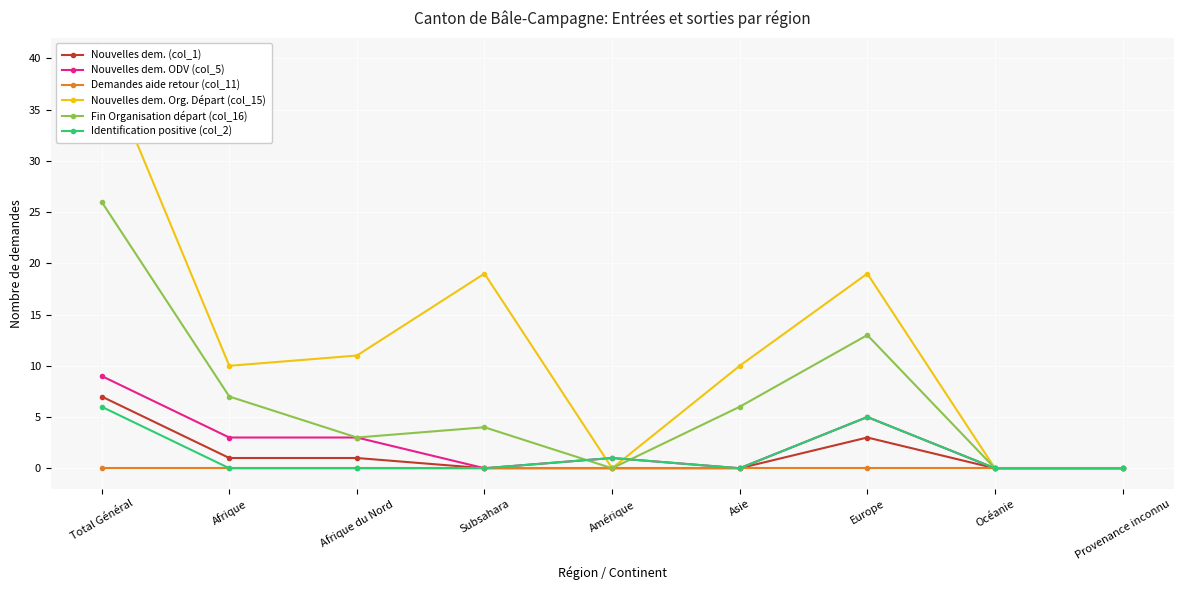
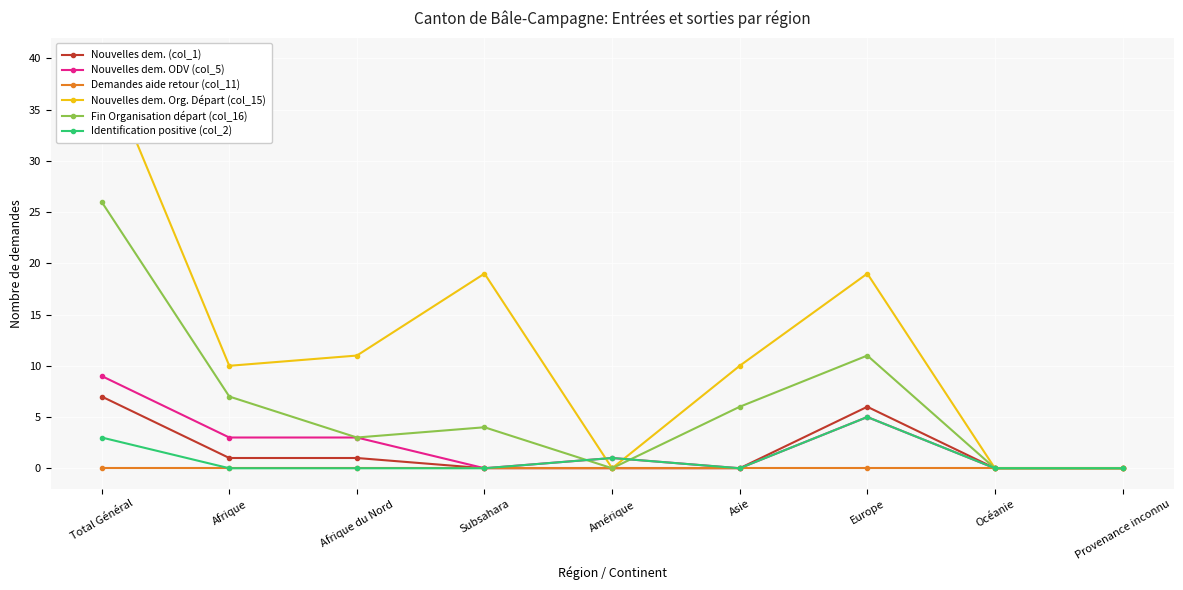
  {
    "Nouvelles dem. (col_1)": {
      "Total Général": 7,
      "Afrique": 1,
      "Afrique du Nord": 1,
-     "Europe": 3
+     "Europe": 6
    },
    "Nouvelles dem. ODV (col_5)": {
      "Total Général": 9,
      "Afrique": 3
    },
    "Demandes aide retour (col_11)": {
      "Total Général": 0,
      "Europe": 0
    },
    "Nouvelles dem. Org. Départ (col_15)": {
      "Afrique": 10,
      "Afrique du Nord": 11,
      "Subsahara": 19,
      "Asie": 10,
      "Europe": 19
    },
    "Fin Organisation départ (col_16)": {
      "Total Général": 26,
      "Afrique": 7,
      "Subsahara": 4,
      "Asie": 6,
-     "Europe": 13
+     "Europe": 11
    },
    "Identification positive (col_2)": {
-     "Total Général": 6
+     "Total Général": 3
    }
  }
